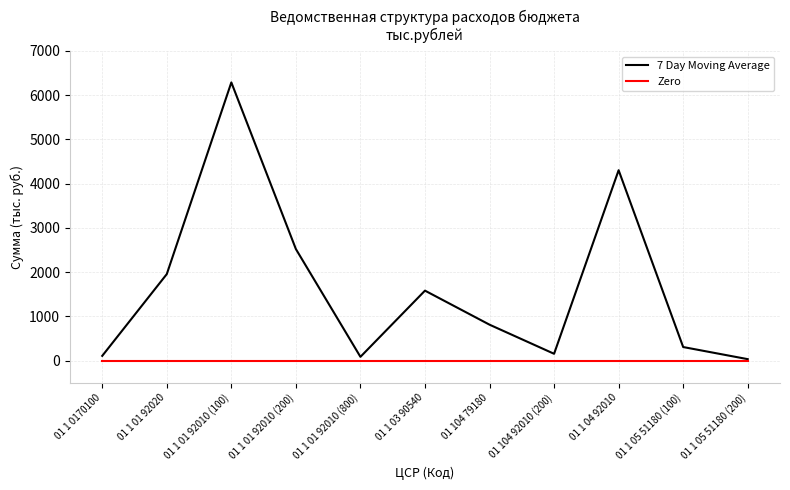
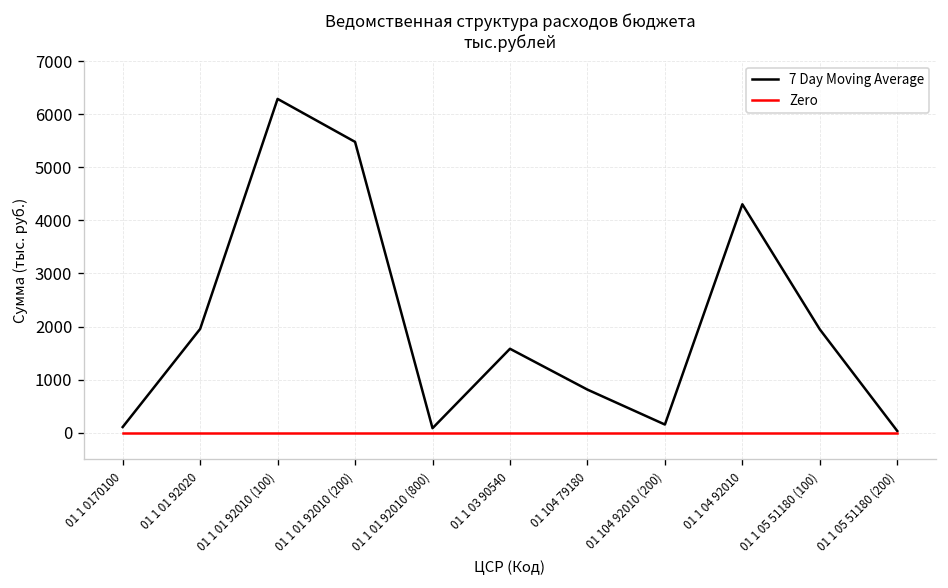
  {
    "7 Day Moving Average": {
      "01 1 0170100": 100,
      "01 1 01 92020": 2000,
      "01 1 01 92010 (100)": 6300,
-     "01 1 01 92010 (200)": 2500,
+     "01 1 01 92010 (200)": 5500,
      "01 1 01 92010 (800)": 100,
      "01 1 03 90540": 1600,
      "01 104 79180": 800,
      "01 104 92010 (200)": 200,
      "01 1 04 92010": 4300,
-     "01 1 05 51180 (100)": 300
+     "01 1 05 51180 (100)": 1900
    },
    "Zero": {
      "01 1 0170100": 0,
      "01 1 01 92020": 0,
      "01 1 01 92010 (100)": 0,
      "01 1 01 92010 (200)": 0,
      "01 1 01 92010 (800)": 0,
      "01 1 03 90540": 0,
      "01 104 79180": 0,
      "01 104 92010 (200)": 0,
      "01 1 04 92010": 0,
      "01 1 05 51180 (100)": 0
    }
  }
